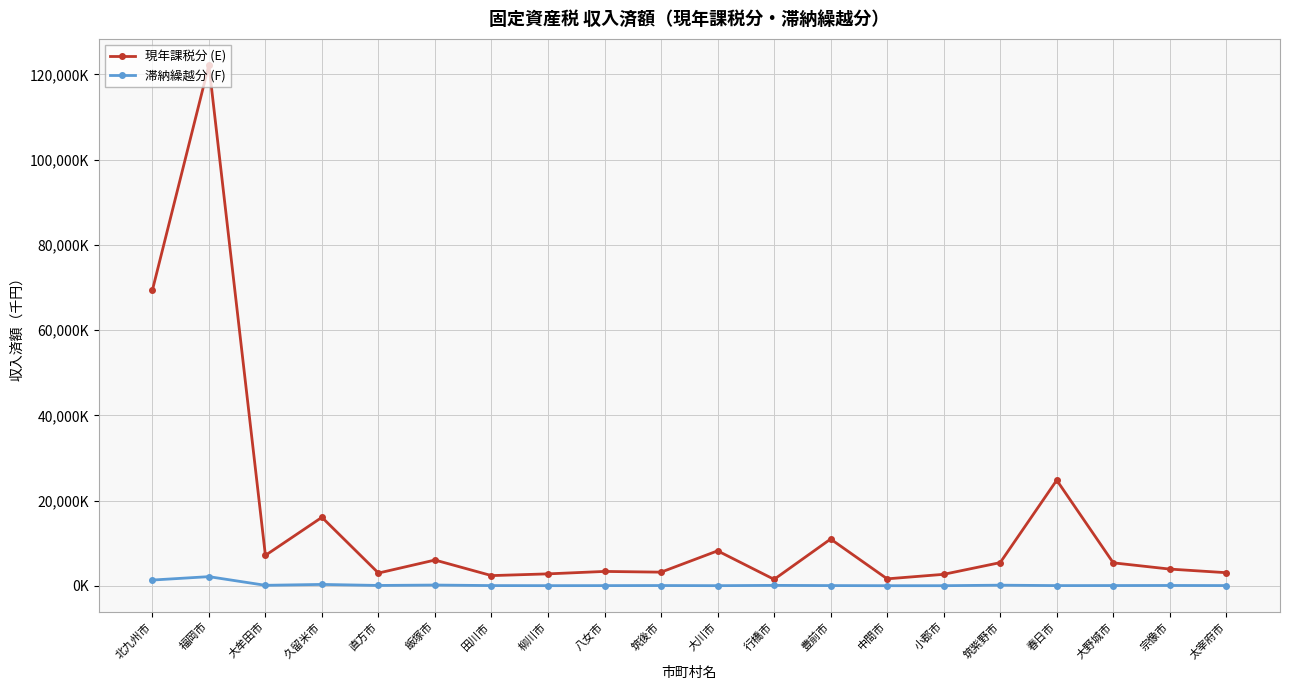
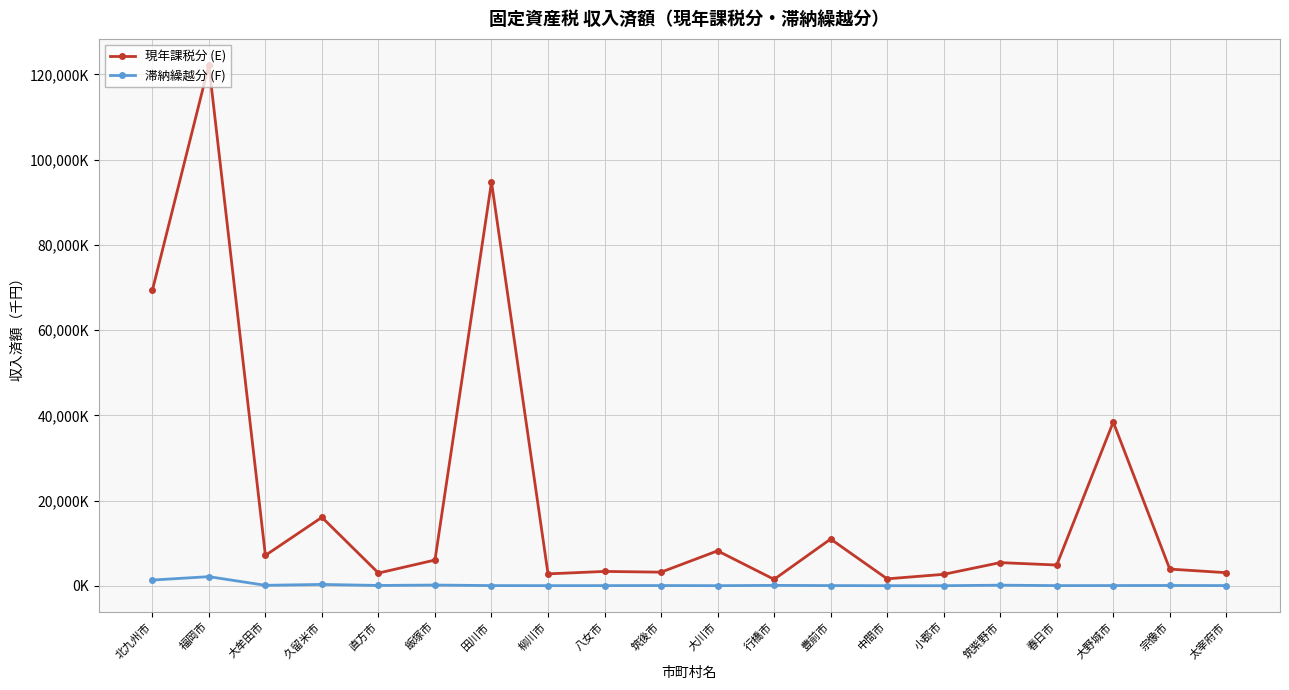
  {
    "現年課税分 (E)": {
      "北九州市": "69,000,000",
      "大牟田市": "7,000,000",
      "久留米市": "16,000,000",
      "直方市": "3,000,000",
      "飯塚市": "6,000,000",
-     "田川市": "2,000,000",
+     "田川市": "95,000,000",
      "柳川市": "3,000,000",
      "八女市": "3,000,000",
      "筑後市": "3,000,000",
      "大川市": "8,000,000",
      "行橋市": "2,000,000",
      "豊前市": "11,000,000",
      "中間市": "2,000,000",
      "小郡市": "3,000,000",
      "筑紫野市": "5,000,000",
-     "春日市": "25,000,000",
-     "大野城市": "5,000,000",
+     "春日市": "5,000,000",
+     "大野城市": "38,000,000",
      "宗像市": "4,000,000",
      "太宰府市": "3,000,000"
    },
    "滞納繰越分 (F)": {
      "北九州市": "1,000,000",
      "福岡市": "2,000,000",
      "大牟田市": "0",
      "久留米市": "0",
      "直方市": "0",
      "飯塚市": "0",
      "田川市": "0",
      "柳川市": "0",
      "八女市": "0",
      "筑後市": "0",
      "大川市": "0",
      "行橋市": "0",
      "豊前市": "0",
      "中間市": "0",
      "小郡市": "0",
      "筑紫野市": "0",
      "春日市": "0",
      "大野城市": "0",
      "宗像市": "0",
      "太宰府市": "0"
    }
  }
